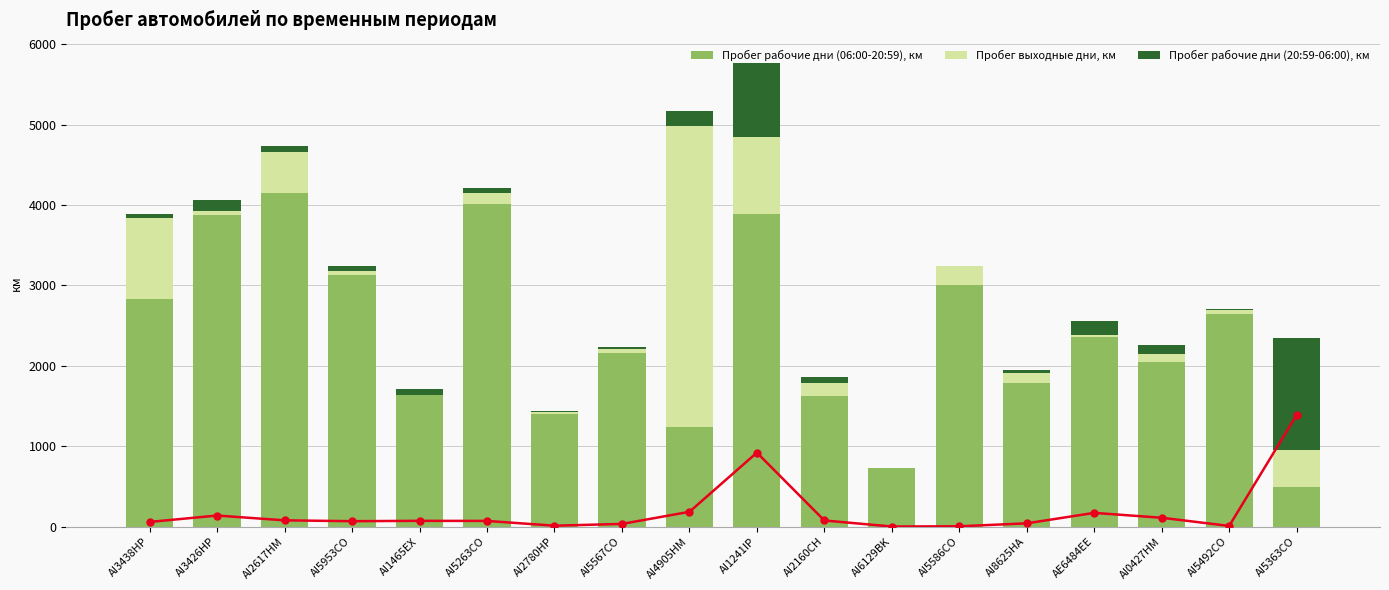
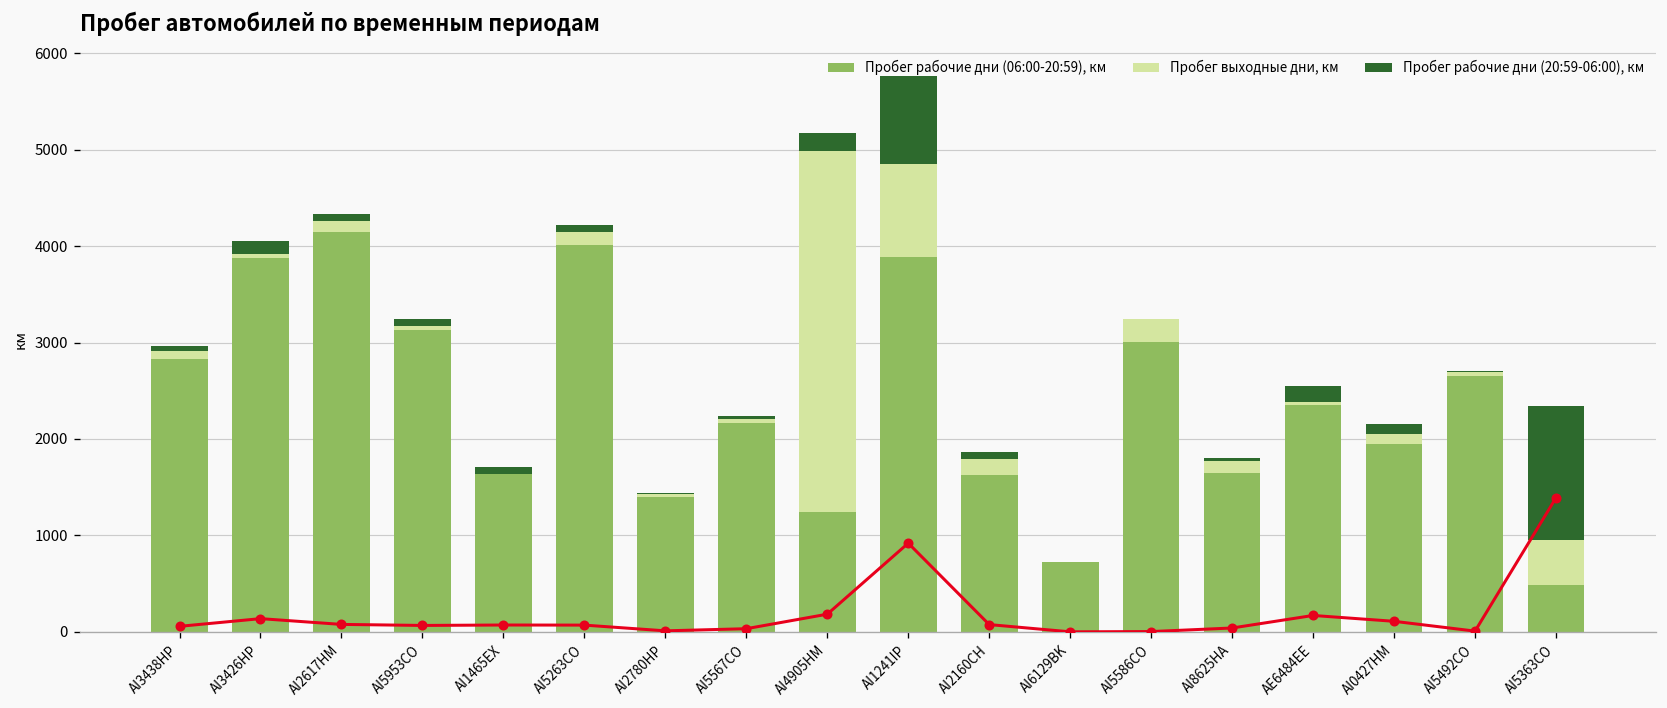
  {
    "Пробег рабочие дни (06:00-20:59), км": {
      "AI3438HP": 2800,
      "AI3426HP": 3900,
      "AI2617HM": 4100,
      "AI5953CO": 3100,
      "AI1465EX": 1600,
      "AI5263CO": 4000,
      "AI2780HP": 1400,
      "AI5567CO": 2200,
      "AI4905HM": 1200,
      "AI1241IP": 3900,
      "AI2160CH": 1600,
      "AI6129BK": 700,
      "AI5586CO": 3000,
-     "AI8625HA": 1800,
+     "AI8625HA": 1600,
      "AE6484EE": 2400,
-     "AI0427HM": 2000,
+     "AI0427HM": 1900,
      "AI5492CO": 2600,
      "AI5363CO": 500
    },
    "Пробег выходные дни, км": {
-     "AI3438HP": 1000,
+     "AI3438HP": 100,
      "AI3426HP": 0,
-     "AI2617HM": 500,
+     "AI2617HM": 100,
      "AI5953CO": 0,
      "AI1465EX": 0,
      "AI5263CO": 100,
      "AI5567CO": 0,
      "AI4905HM": 3800,
      "AI1241IP": 1000,
      "AI2160CH": 200,
      "AI5586CO": 200,
      "AI8625HA": 100,
      "AI0427HM": 100,
      "AI5492CO": 0,
      "AI5363CO": 500
    },
    "Пробег рабочие дни (20:59-06:00), км": {
      "AI3438HP": 100,
      "AI3426HP": 100,
      "AI2617HM": 100,
      "AI5953CO": 100,
      "AI1465EX": 100,
      "AI5263CO": 100,
      "AI5567CO": 0,
      "AI4905HM": 200,
      "AI1241IP": 900,
      "AI2160CH": 100,
      "AI8625HA": 0,
      "AE6484EE": 200,
      "AI0427HM": 100,
      "AI5363CO": 1400
    }
  }
